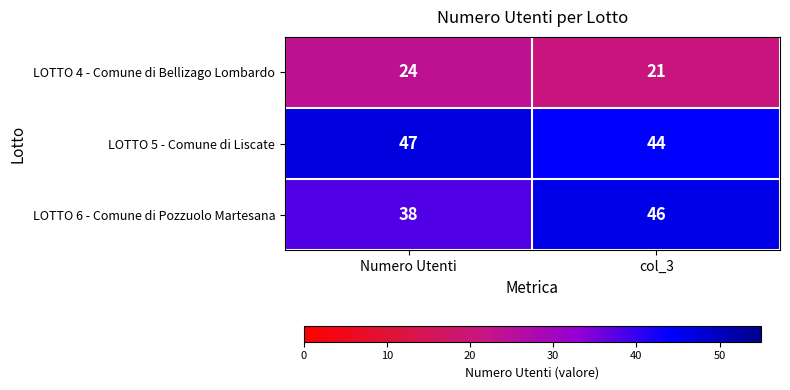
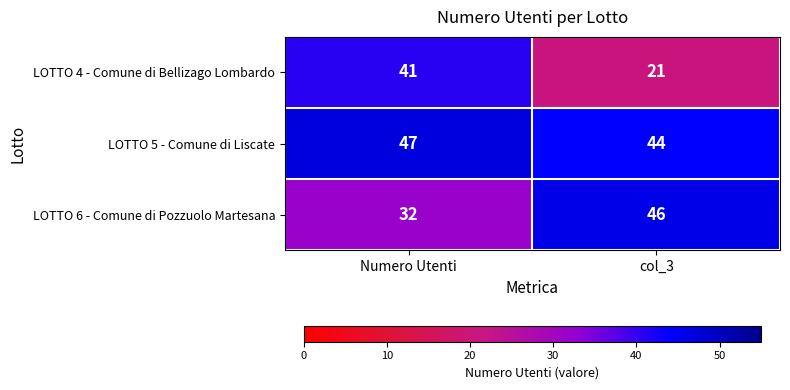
  {
    "LOTTO 4 - Comune di Bellizago Lombardo": {
-     "Numero Utenti": 24,
+     "Numero Utenti": 41,
      "col_3": 21
    },
    "LOTTO 5 - Comune di Liscate": {
      "Numero Utenti": 47,
      "col_3": 44
    },
    "LOTTO 6 - Comune di Pozzuolo Martesana": {
-     "Numero Utenti": 38,
+     "Numero Utenti": 32,
      "col_3": 46
    }
  }
